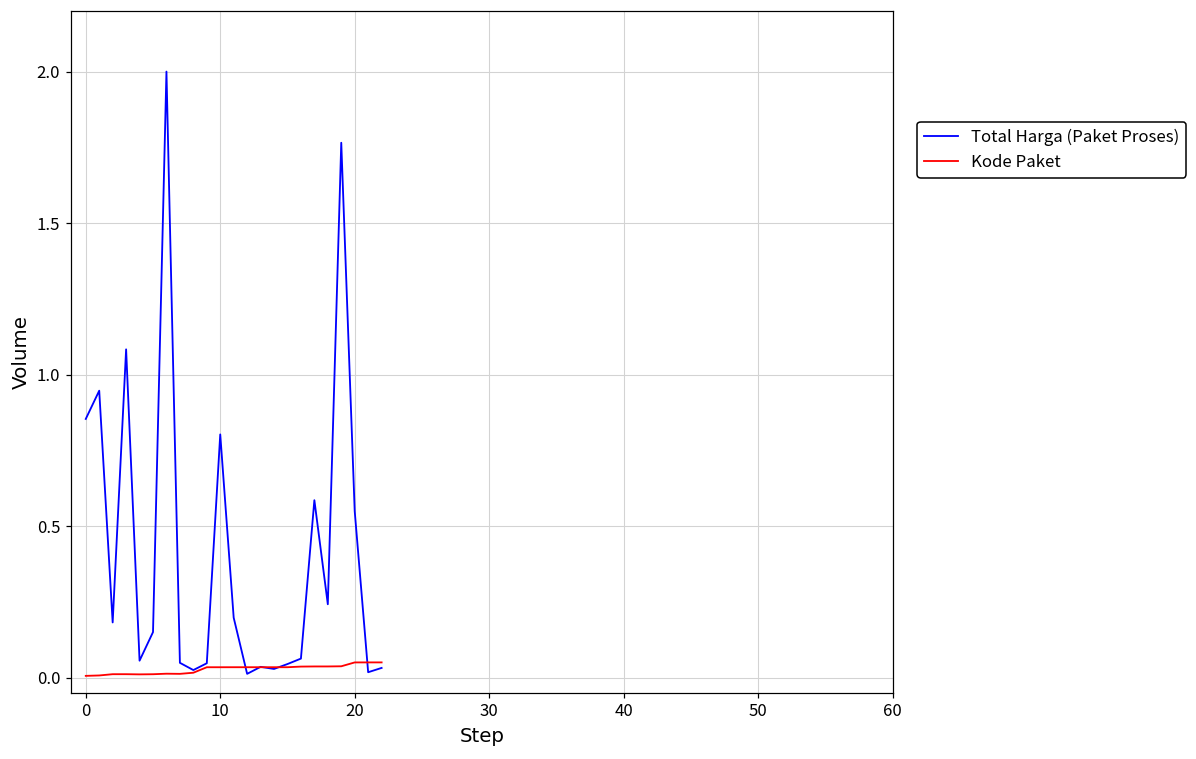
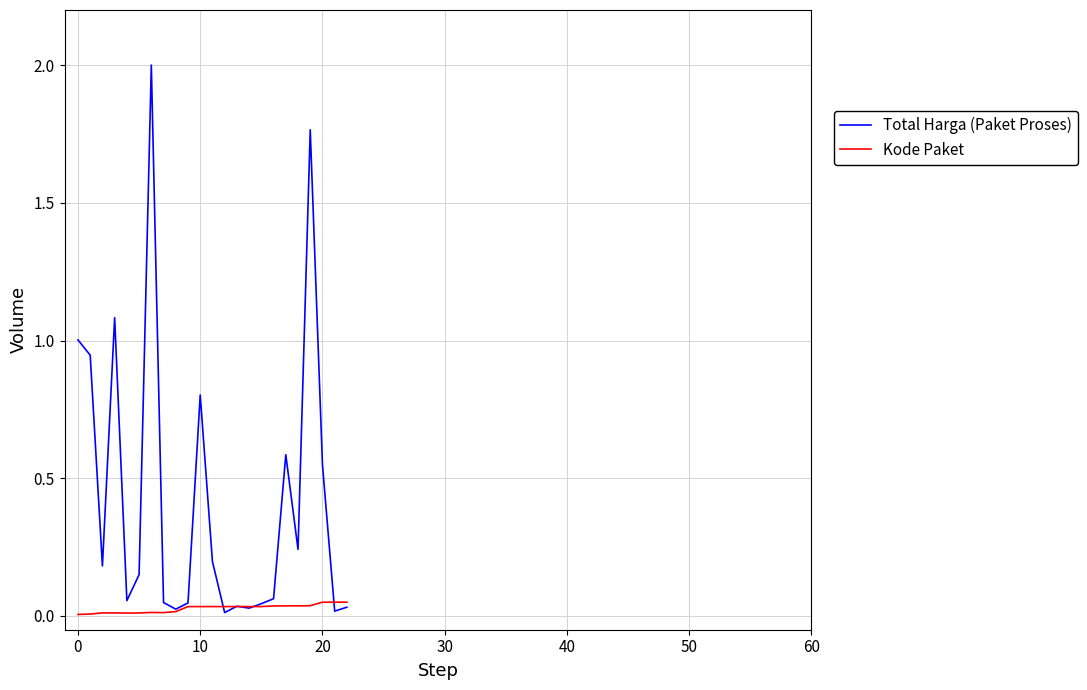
  {
    "Total Harga (Paket Proses)": {
-     "0": 0.85,
+     "0": 1.00,
      "10": 0.80,
      "20": 0.55
    },
    "Kode Paket": {
      "0": 0.01,
      "10": 0.03,
      "20": 0.05
    }
  }
